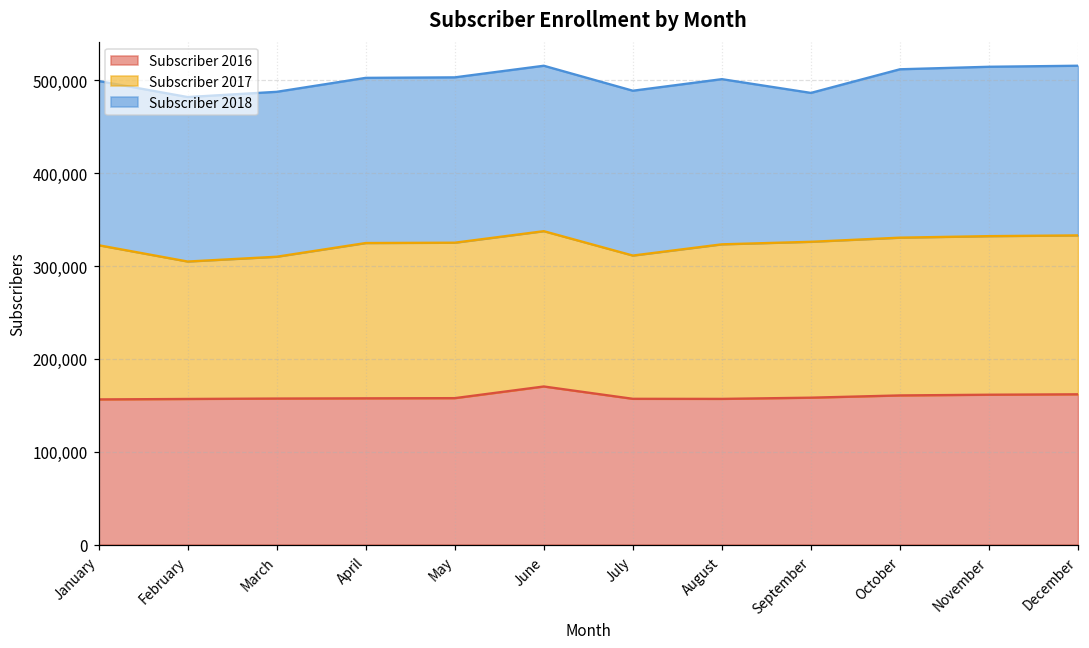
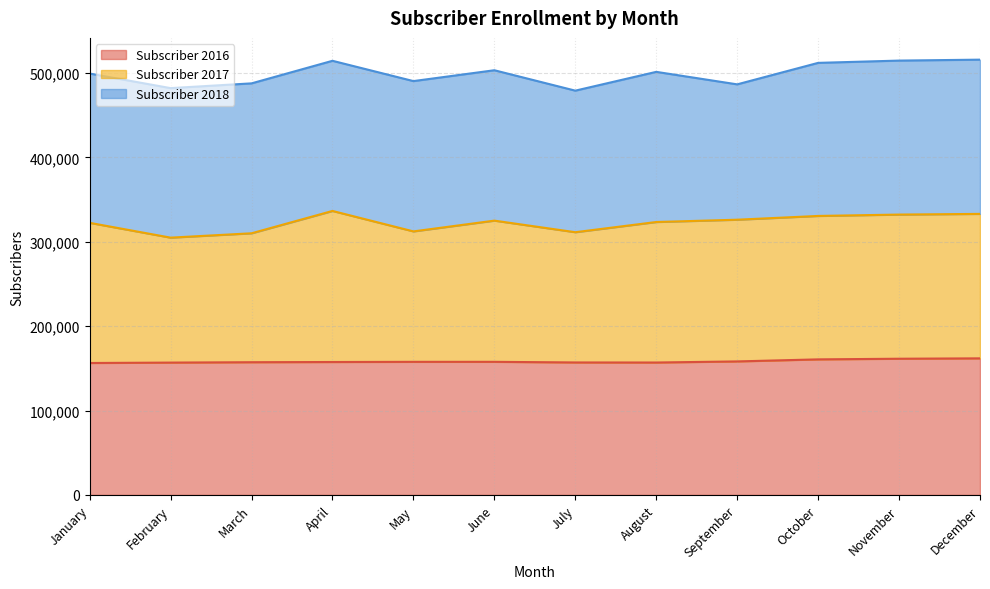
  {
    "Subscriber 2016": {
      "January": "160,000",
      "February": "160,000",
      "March": "160,000",
      "April": "160,000",
      "May": "160,000",
-     "June": "170,000",
+     "June": "160,000",
      "July": "160,000",
      "August": "160,000",
      "September": "160,000",
      "October": "160,000",
      "November": "160,000",
      "December": "160,000"
    },
    "Subscriber 2017": {
      "January": "170,000",
      "February": "150,000",
      "March": "150,000",
-     "April": "170,000",
-     "May": "170,000",
+     "April": "180,000",
+     "May": "150,000",
      "June": "170,000",
      "July": "150,000",
      "August": "170,000",
      "September": "170,000",
      "October": "170,000",
      "November": "170,000",
      "December": "170,000"
    },
    "Subscriber 2018": {
      "January": "180,000",
      "March": "180,000",
      "April": "180,000",
      "May": "180,000",
      "June": "180,000",
-     "July": "180,000",
+     "July": "170,000",
      "August": "180,000",
      "September": "160,000",
      "October": "180,000",
      "November": "180,000",
      "December": "180,000"
    }
  }
